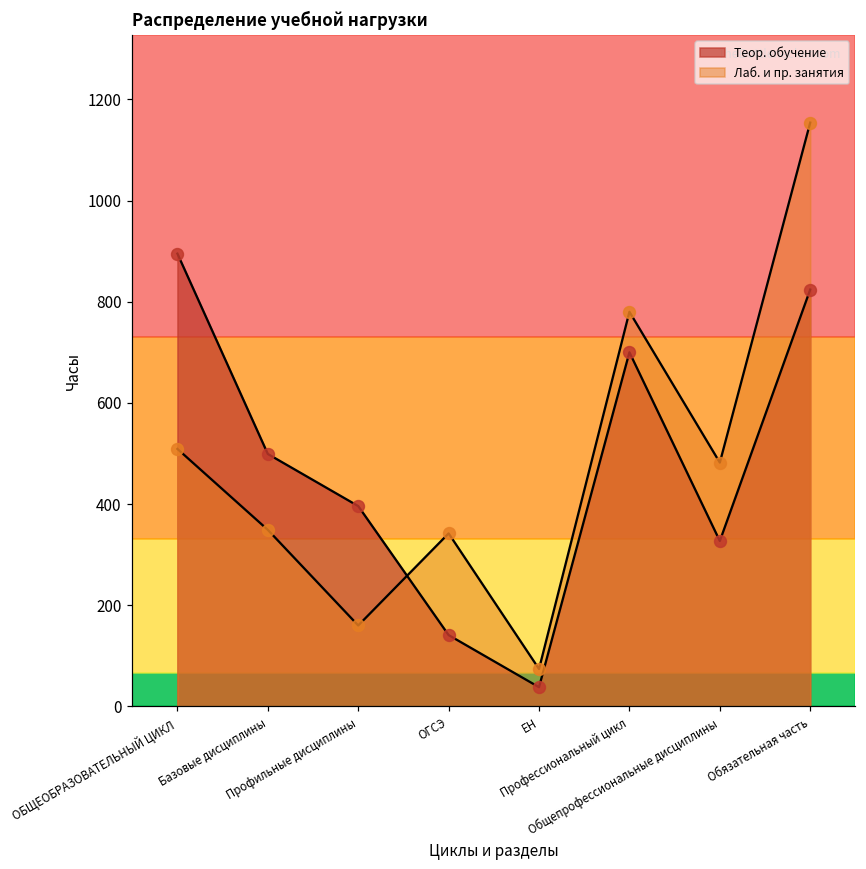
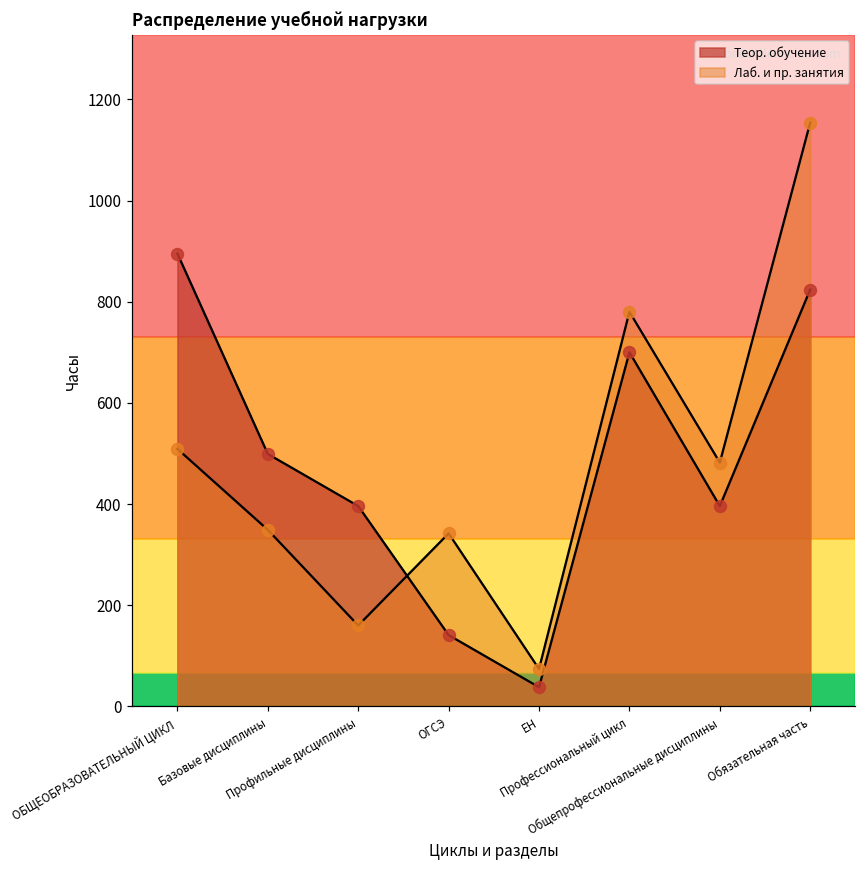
  {
    "Теор. обучение": {
      "ОБЩЕОБРАЗОВАТЕЛЬНЫЙ ЦИКЛ": 900,
      "Базовые дисциплины": 500,
      "Профильные дисциплины": 400,
      "ОГСЭ": 140,
      "ЕН": 40,
      "Профессиональный цикл": 700,
-     "Общепрофессиональные дисциплины": 330,
+     "Общепрофессиональные дисциплины": 400,
      "Обязательная часть": 820
    },
    "Лаб. и пр. занятия": {
      "ОБЩЕОБРАЗОВАТЕЛЬНЫЙ ЦИКЛ": 510,
      "Базовые дисциплины": 350,
      "Профильные дисциплины": 160,
      "ОГСЭ": 340,
      "ЕН": 70,
      "Профессиональный цикл": 780,
      "Общепрофессиональные дисциплины": 480,
      "Обязательная часть": 1150
    }
  }
